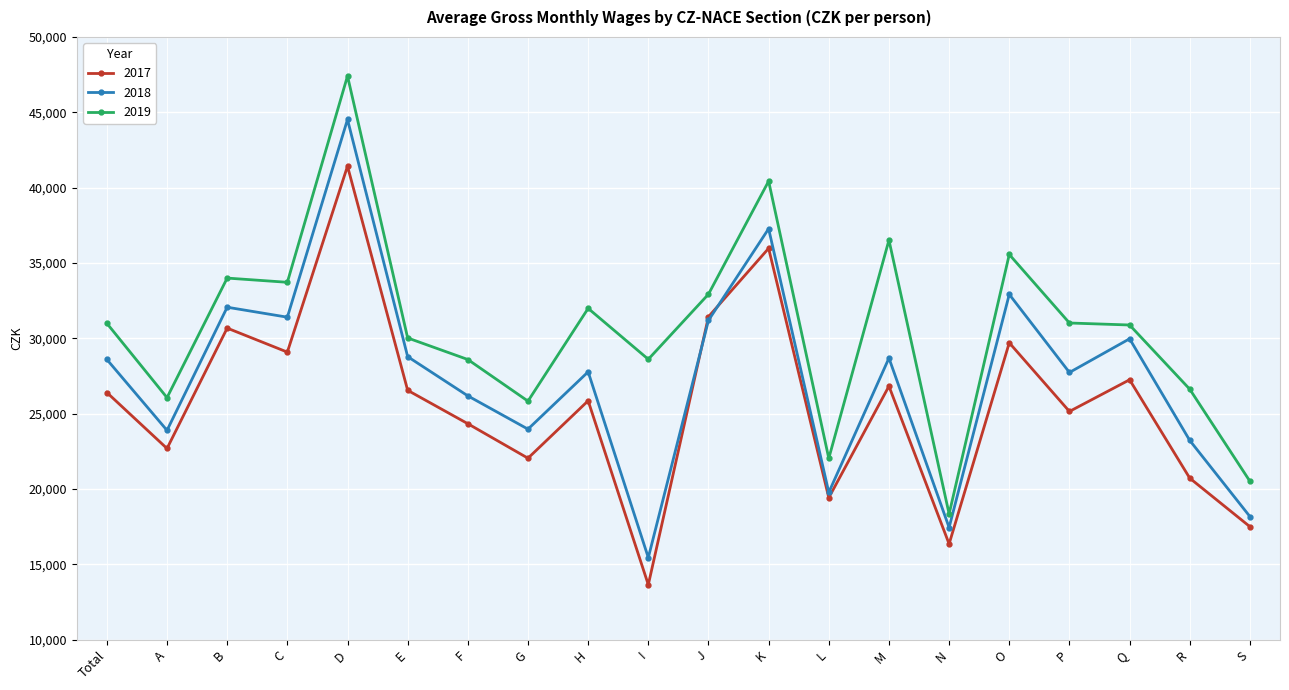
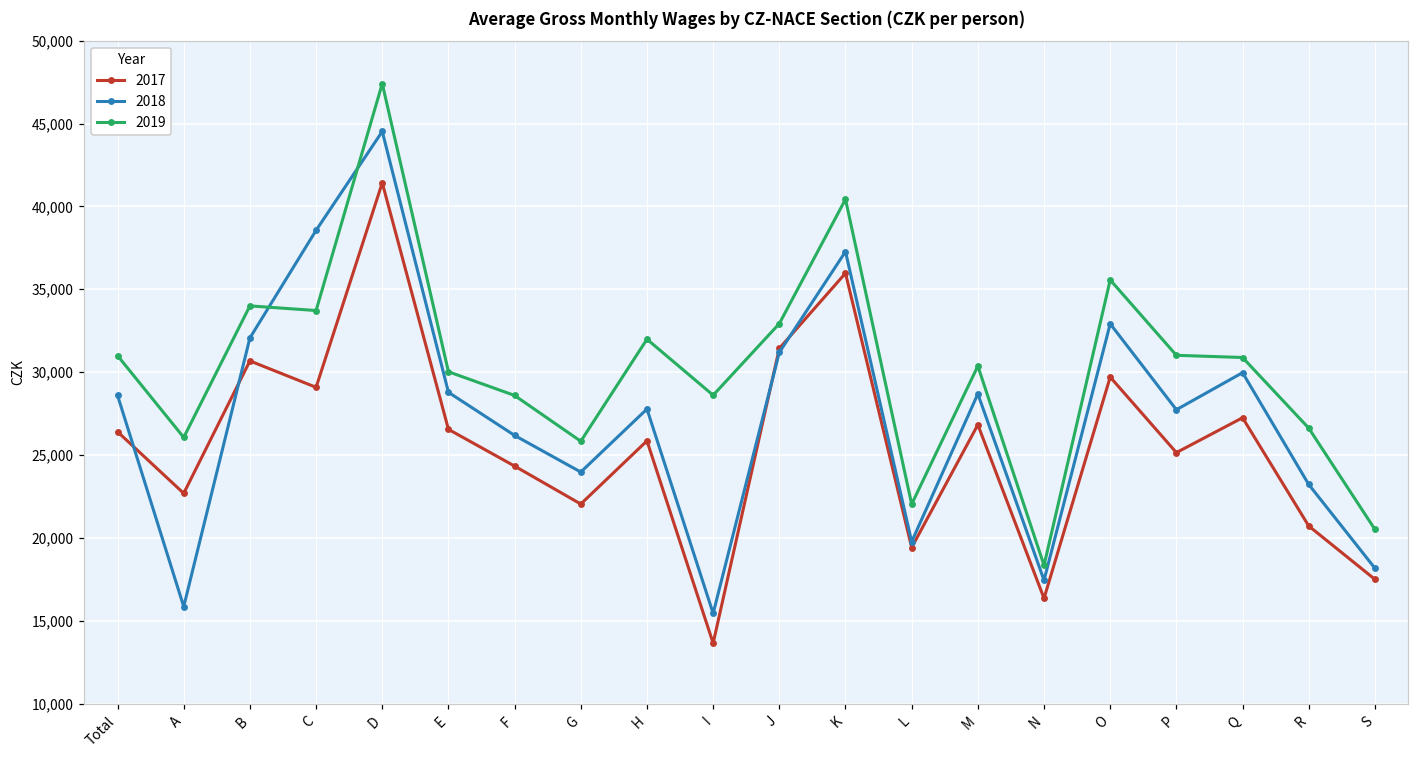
  {
    "2017": {
      "Total": "26,400",
      "A": "22,700",
      "B": "30,700",
      "C": "29,100",
      "D": "41,400",
      "E": "26,600",
      "F": "24,300",
      "G": "22,000",
      "H": "25,900",
      "I": "13,600",
      "J": "31,400",
      "K": "36,000",
      "L": "19,400",
      "M": "26,800",
      "N": "16,400",
      "O": "29,700",
      "P": "25,100",
      "Q": "27,300",
      "R": "20,700",
      "S": "17,500"
    },
    "2018": {
      "Total": "28,600",
-     "A": "23,900",
+     "A": "15,900",
      "B": "32,100",
-     "C": "31,400",
+     "C": "38,600",
      "D": "44,500",
      "E": "28,800",
      "F": "26,200",
      "G": "24,000",
      "H": "27,800",
      "I": "15,400",
      "J": "31,200",
      "K": "37,300",
      "L": "19,800",
      "M": "28,700",
      "N": "17,400",
      "O": "32,900",
      "P": "27,700",
      "Q": "30,000",
      "R": "23,200",
      "S": "18,200"
    },
    "2019": {
      "Total": "31,000",
      "A": "26,100",
      "B": "34,000",
      "C": "33,700",
      "D": "47,400",
      "E": "30,000",
      "F": "28,600",
      "G": "25,800",
      "H": "32,000",
      "I": "28,600",
      "J": "32,900",
      "K": "40,400",
      "L": "22,000",
-     "M": "36,500",
+     "M": "30,400",
      "N": "18,300",
      "O": "35,600",
      "P": "31,000",
      "Q": "30,900",
      "R": "26,600",
      "S": "20,500"
    }
  }
